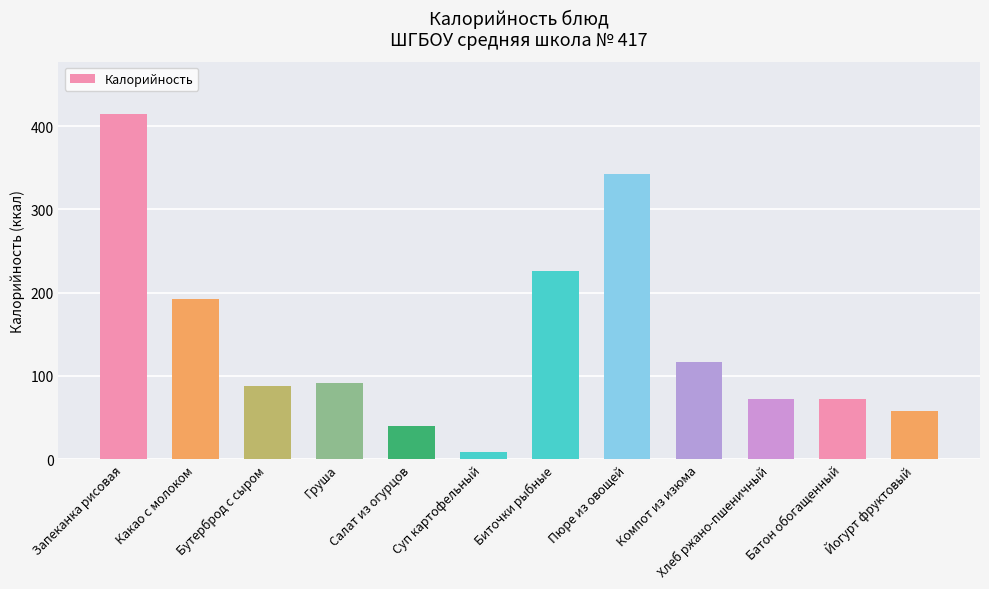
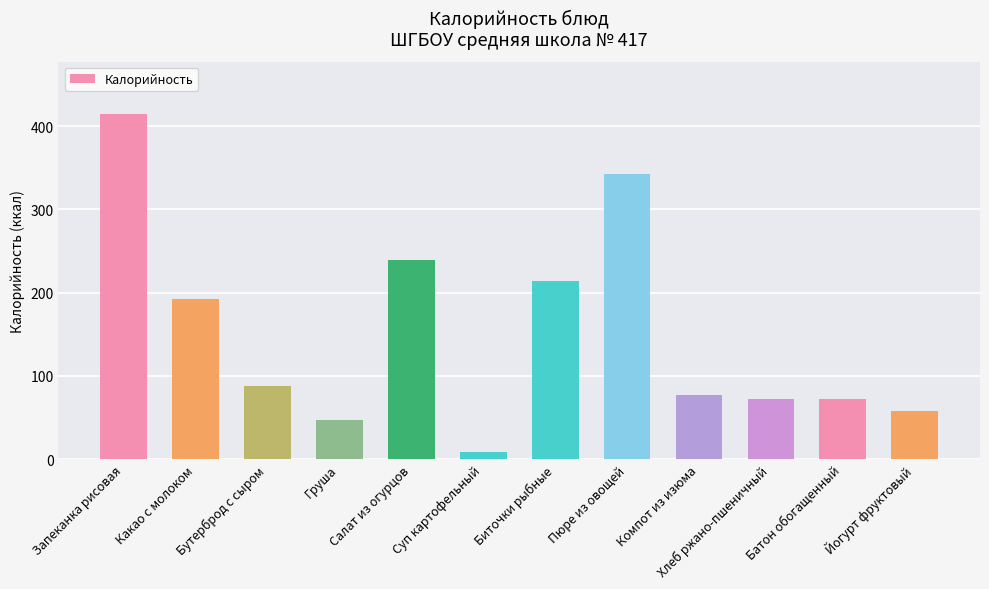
  {
    "Запеканка рисовая": 420,
    "Какао с молоком": 190,
    "Бутерброд с сыром": 90,
-   "Груша": 90,
-   "Салат из огурцов": 40,
+   "Груша": 50,
+   "Салат из огурцов": 240,
    "Суп картофельный": 10,
-   "Биточки рыбные": 230,
+   "Биточки рыбные": 210,
    "Пюре из овощей": 340,
-   "Компот из изюма": 120,
+   "Компот из изюма": 80,
    "Хлеб ржано-пшеничный": 70,
    "Батон обогащенный": 70,
    "Йогурт фруктовый": 60
  }
